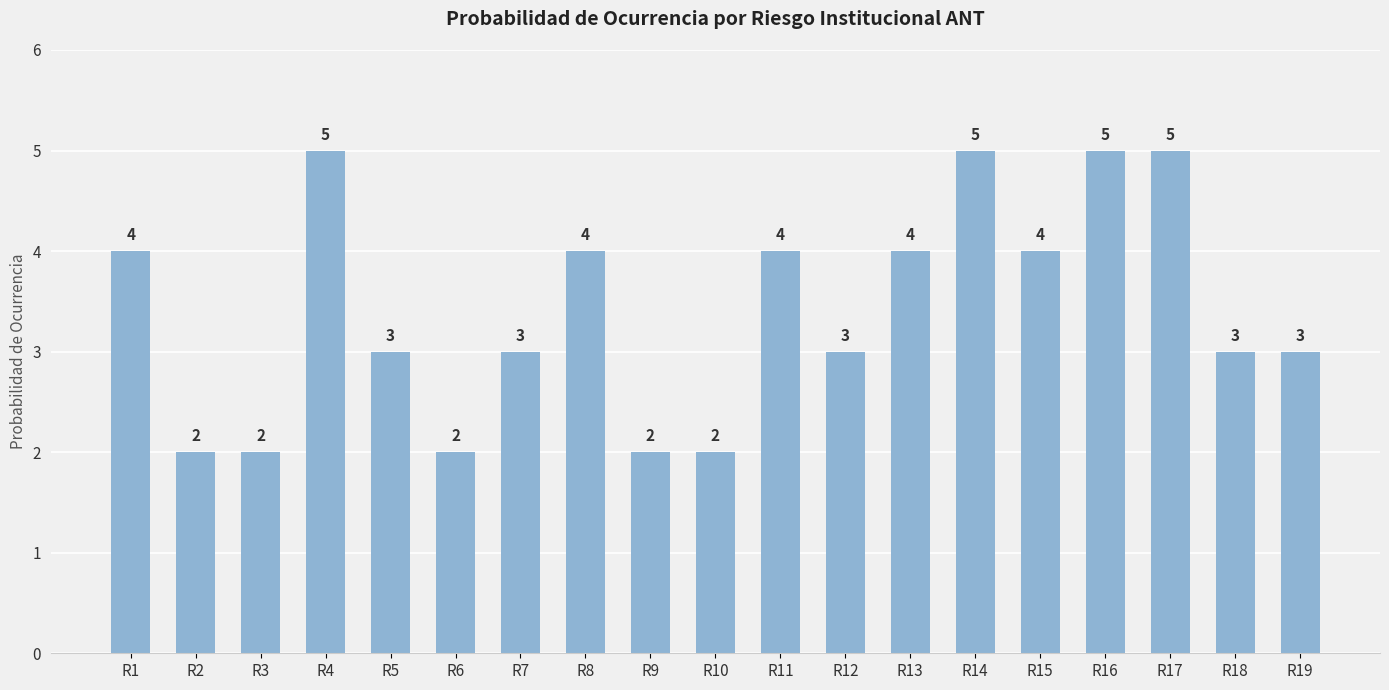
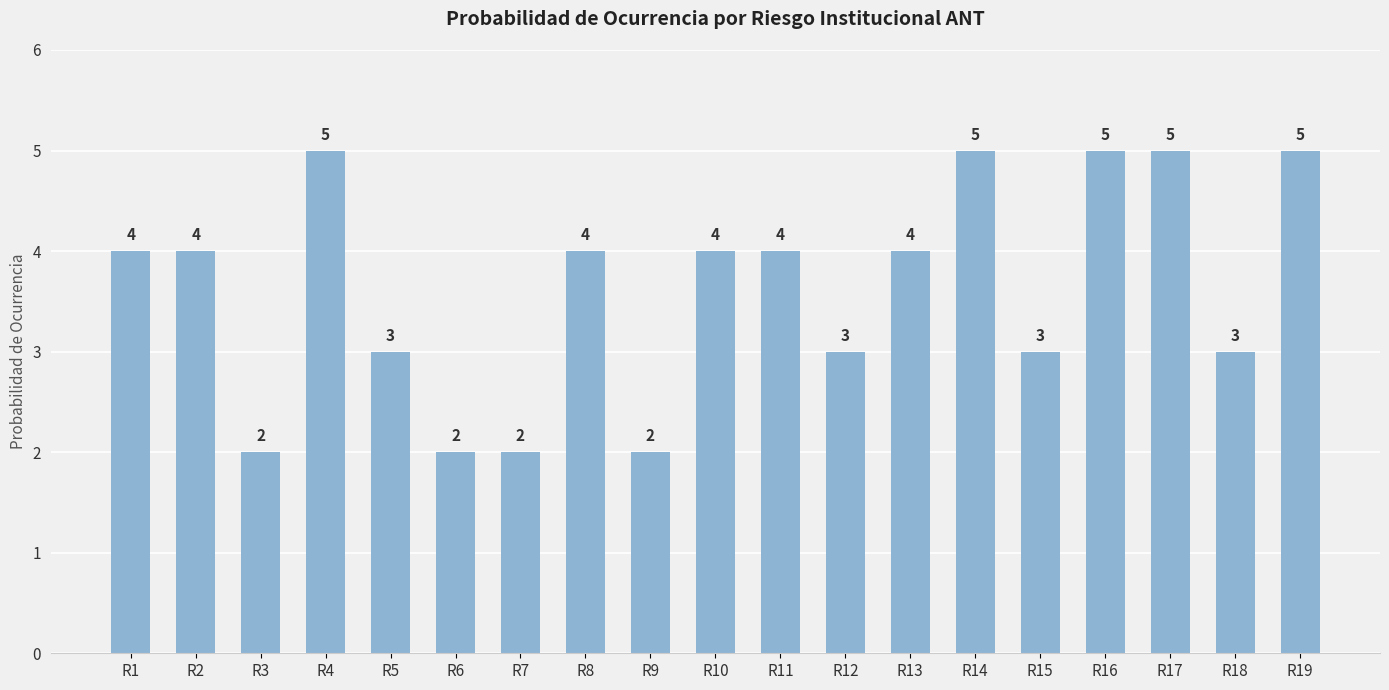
  {
    "R1": 4,
-   "R2": 2,
+   "R2": 4,
    "R3": 2,
    "R4": 5,
    "R5": 3,
    "R6": 2,
-   "R7": 3,
+   "R7": 2,
    "R8": 4,
    "R9": 2,
-   "R10": 2,
+   "R10": 4,
    "R11": 4,
    "R12": 3,
    "R13": 4,
    "R14": 5,
-   "R15": 4,
+   "R15": 3,
    "R16": 5,
    "R17": 5,
    "R18": 3,
-   "R19": 3
+   "R19": 5
  }
